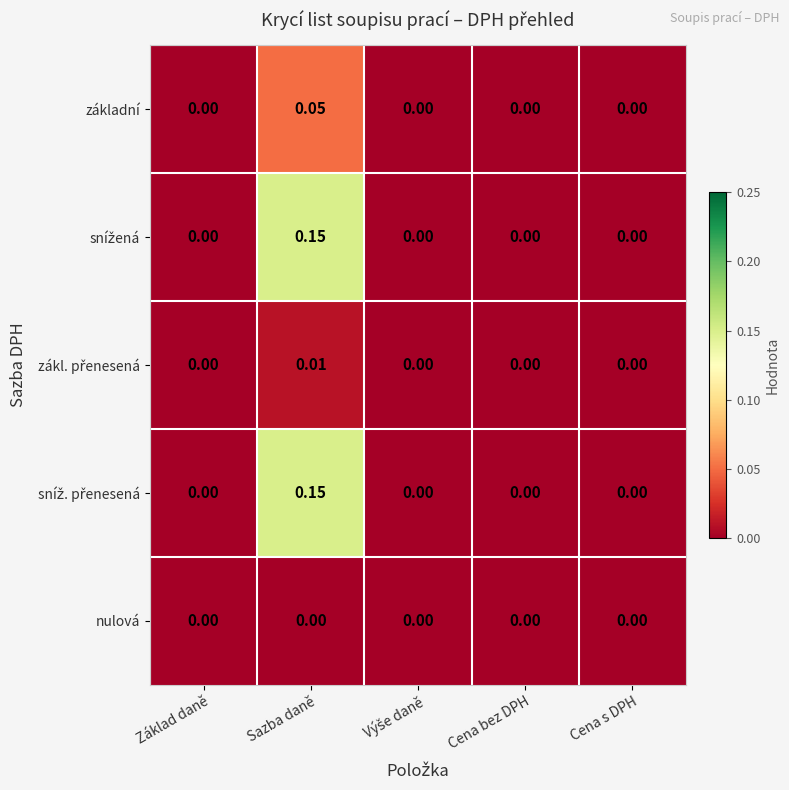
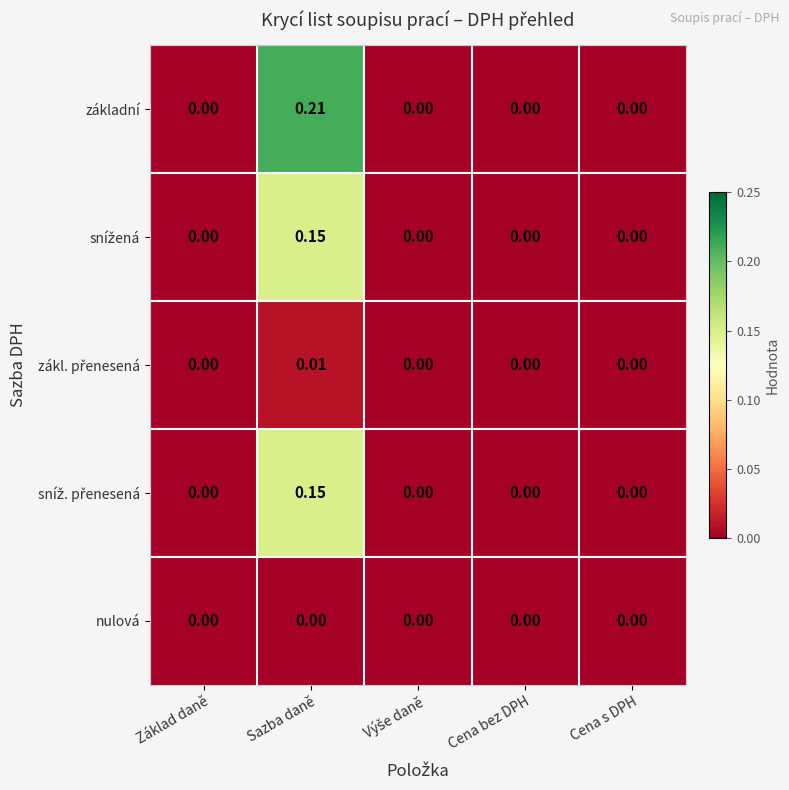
  {
    "základní": {
      "Základ daně": 0.00,
-     "Sazba daně": 0.05,
+     "Sazba daně": 0.21,
      "Výše daně": 0.00,
      "Cena bez DPH": 0.00,
      "Cena s DPH": 0.00
    },
    "snížená": {
      "Základ daně": 0.00,
      "Sazba daně": 0.15,
      "Výše daně": 0.00,
      "Cena bez DPH": 0.00,
      "Cena s DPH": 0.00
    },
    "zákl. přenesená": {
      "Základ daně": 0.00,
      "Sazba daně": 0.01,
      "Výše daně": 0.00,
      "Cena bez DPH": 0.00,
      "Cena s DPH": 0.00
    },
    "sníž. přenesená": {
      "Základ daně": 0.00,
      "Sazba daně": 0.15,
      "Výše daně": 0.00,
      "Cena bez DPH": 0.00,
      "Cena s DPH": 0.00
    },
    "nulová": {
      "Základ daně": 0.00,
      "Sazba daně": 0.00,
      "Výše daně": 0.00,
      "Cena bez DPH": 0.00,
      "Cena s DPH": 0.00
    }
  }
